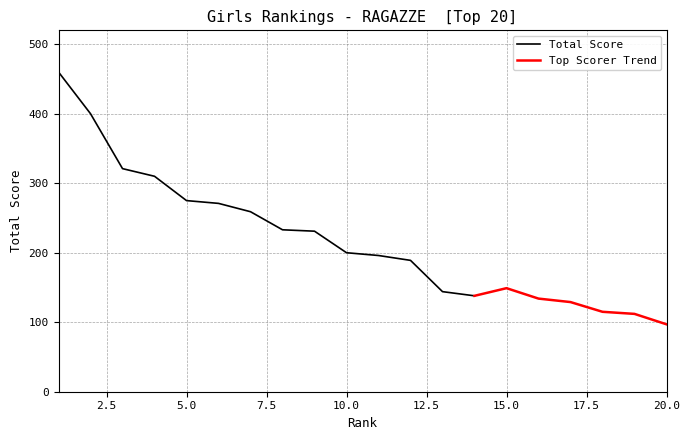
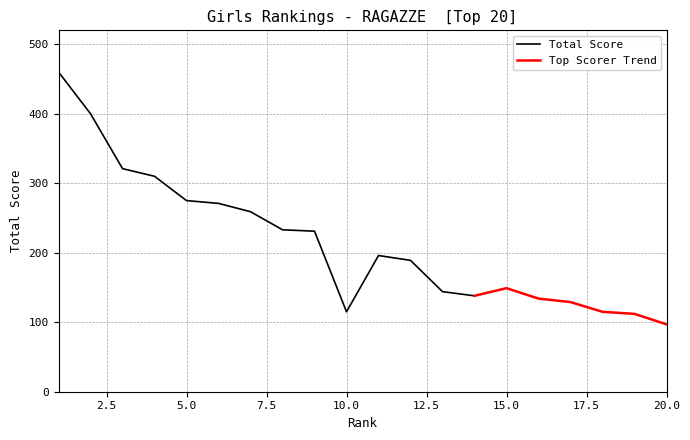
  {
    "Total Score": {
      "5.0": 280,
-     "10.0": 200
+     "10.0": 120
    },
    "Top Scorer Trend": {
      "15.0": 150,
      "20.0": 100
    }
  }
